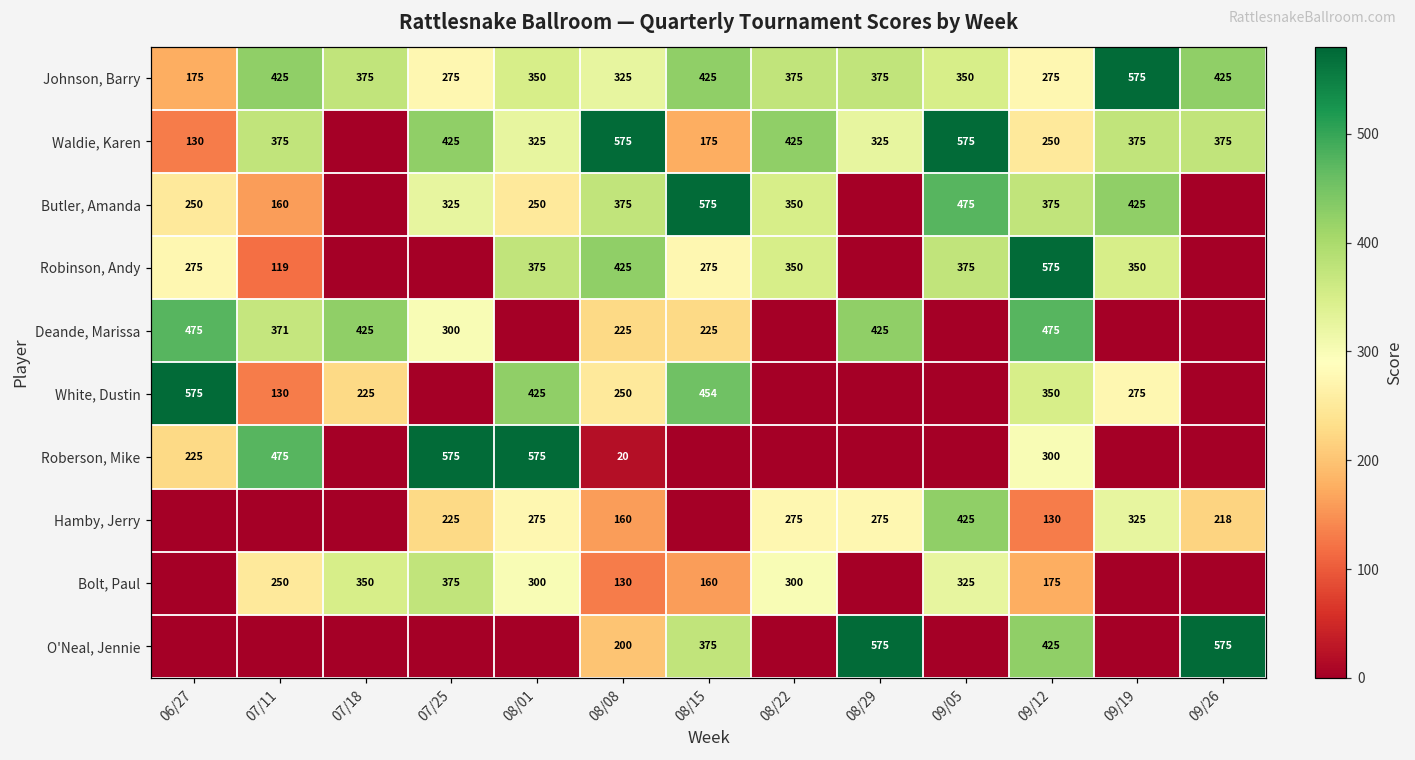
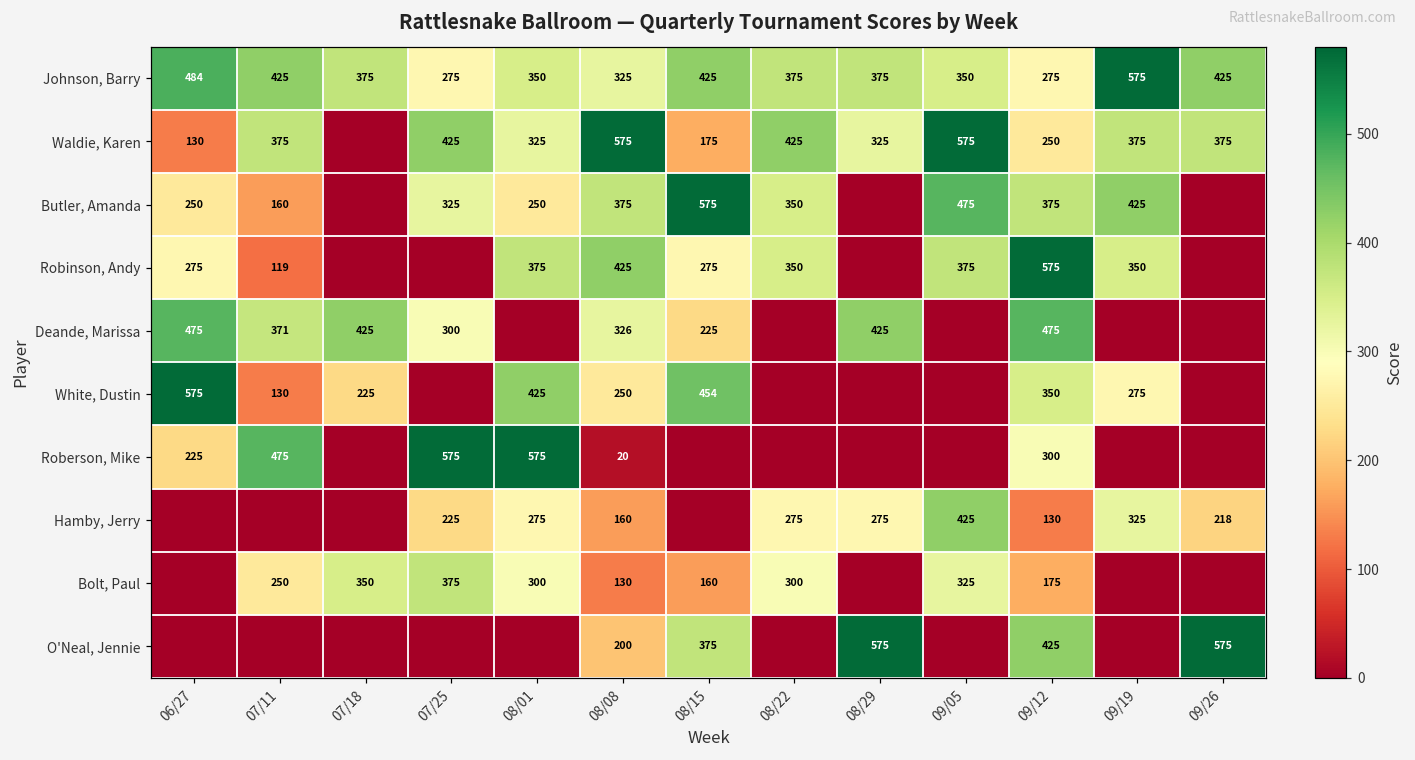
  {
    "Johnson, Barry": {
-     "06/27": 175,
+     "06/27": 484,
      "07/11": 425,
      "07/18": 375,
      "07/25": 275,
      "08/01": 350,
      "08/08": 325,
      "08/15": 425,
      "08/22": 375,
      "08/29": 375,
      "09/05": 350,
      "09/12": 275,
      "09/19": 575,
      "09/26": 425
    },
    "Waldie, Karen": {
      "06/27": 130,
      "07/11": 375,
      "07/25": 425,
      "08/01": 325,
      "08/08": 575,
      "08/15": 175,
      "08/22": 425,
      "08/29": 325,
      "09/05": 575,
      "09/12": 250,
      "09/19": 375,
      "09/26": 375
    },
    "Butler, Amanda": {
      "06/27": 250,
      "07/11": 160,
      "07/25": 325,
      "08/01": 250,
      "08/08": 375,
      "08/15": 575,
      "08/22": 350,
      "09/05": 475,
      "09/12": 375,
      "09/19": 425
    },
    "Robinson, Andy": {
      "06/27": 275,
      "07/11": 119,
      "08/01": 375,
      "08/08": 425,
      "08/15": 275,
      "08/22": 350,
      "09/05": 375,
      "09/12": 575,
      "09/19": 350
    },
    "Deande, Marissa": {
      "06/27": 475,
      "07/11": 371,
      "07/18": 425,
      "07/25": 300,
-     "08/08": 225,
+     "08/08": 326,
      "08/15": 225,
      "08/29": 425,
      "09/12": 475
    },
    "White, Dustin": {
      "06/27": 575,
      "07/11": 130,
      "07/18": 225,
      "08/01": 425,
      "08/08": 250,
      "08/15": 454,
      "09/12": 350,
      "09/19": 275
    },
    "Roberson, Mike": {
      "06/27": 225,
      "07/11": 475,
      "07/25": 575,
      "08/01": 575,
      "08/08": 20,
      "09/12": 300
    },
    "Hamby, Jerry": {
      "07/25": 225,
      "08/01": 275,
      "08/08": 160,
      "08/22": 275,
      "08/29": 275,
      "09/05": 425,
      "09/12": 130,
      "09/19": 325,
      "09/26": 218
    },
    "Bolt, Paul": {
      "07/11": 250,
      "07/18": 350,
      "07/25": 375,
      "08/01": 300,
      "08/08": 130,
      "08/15": 160,
      "08/22": 300,
      "09/05": 325,
      "09/12": 175
    },
    "O'Neal, Jennie": {
      "08/08": 200,
      "08/15": 375,
      "08/29": 575,
      "09/12": 425,
      "09/26": 575
    }
  }
